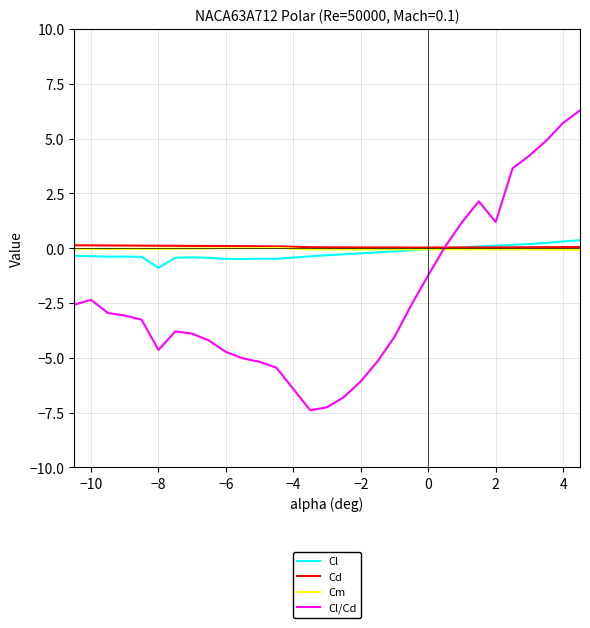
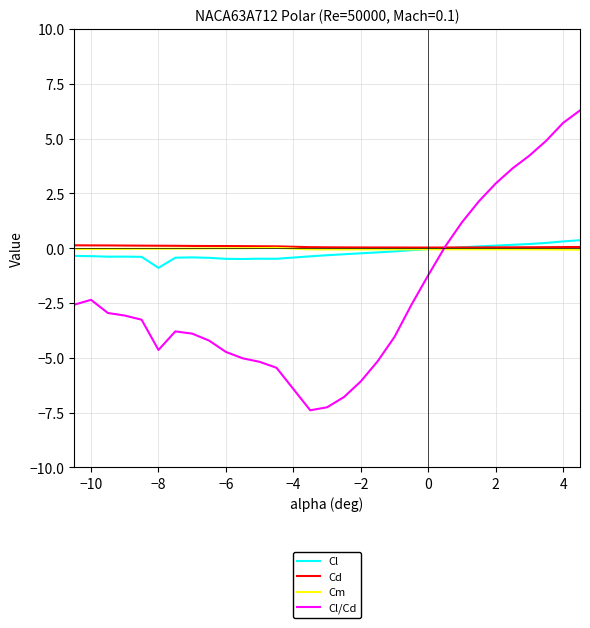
  {
    "Cl": {
      "−10": -0.4,
      "−8": -0.9,
      "−6": -0.5,
      "−2": -0.2,
      "4": 0.3
    },
    "Cd": {
      "−10": 0.1,
      "−8": 0.1,
      "4": 0.1
    },
    "Cm": {
      "−10": 0.0,
      "−8": 0.0,
      "4": -0.1
    },
    "Cl/Cd": {
      "−10": -2.4,
      "−8": -4.6,
      "−6": -4.7,
      "−2": -6.1,
      "0": -1.2,
-     "2": 1.2,
+     "2": 3.0,
      "4": 5.7
    }
  }
